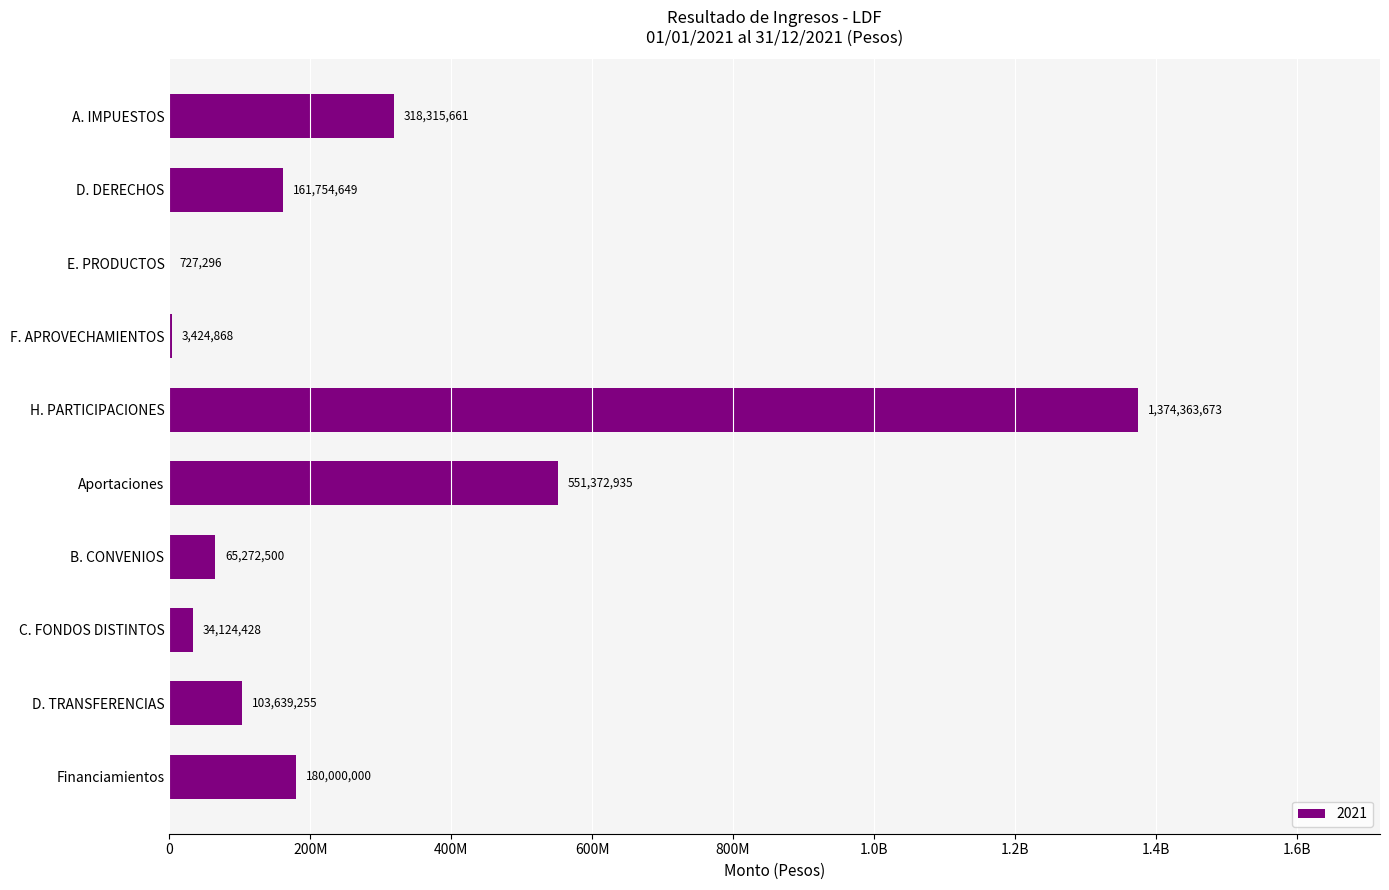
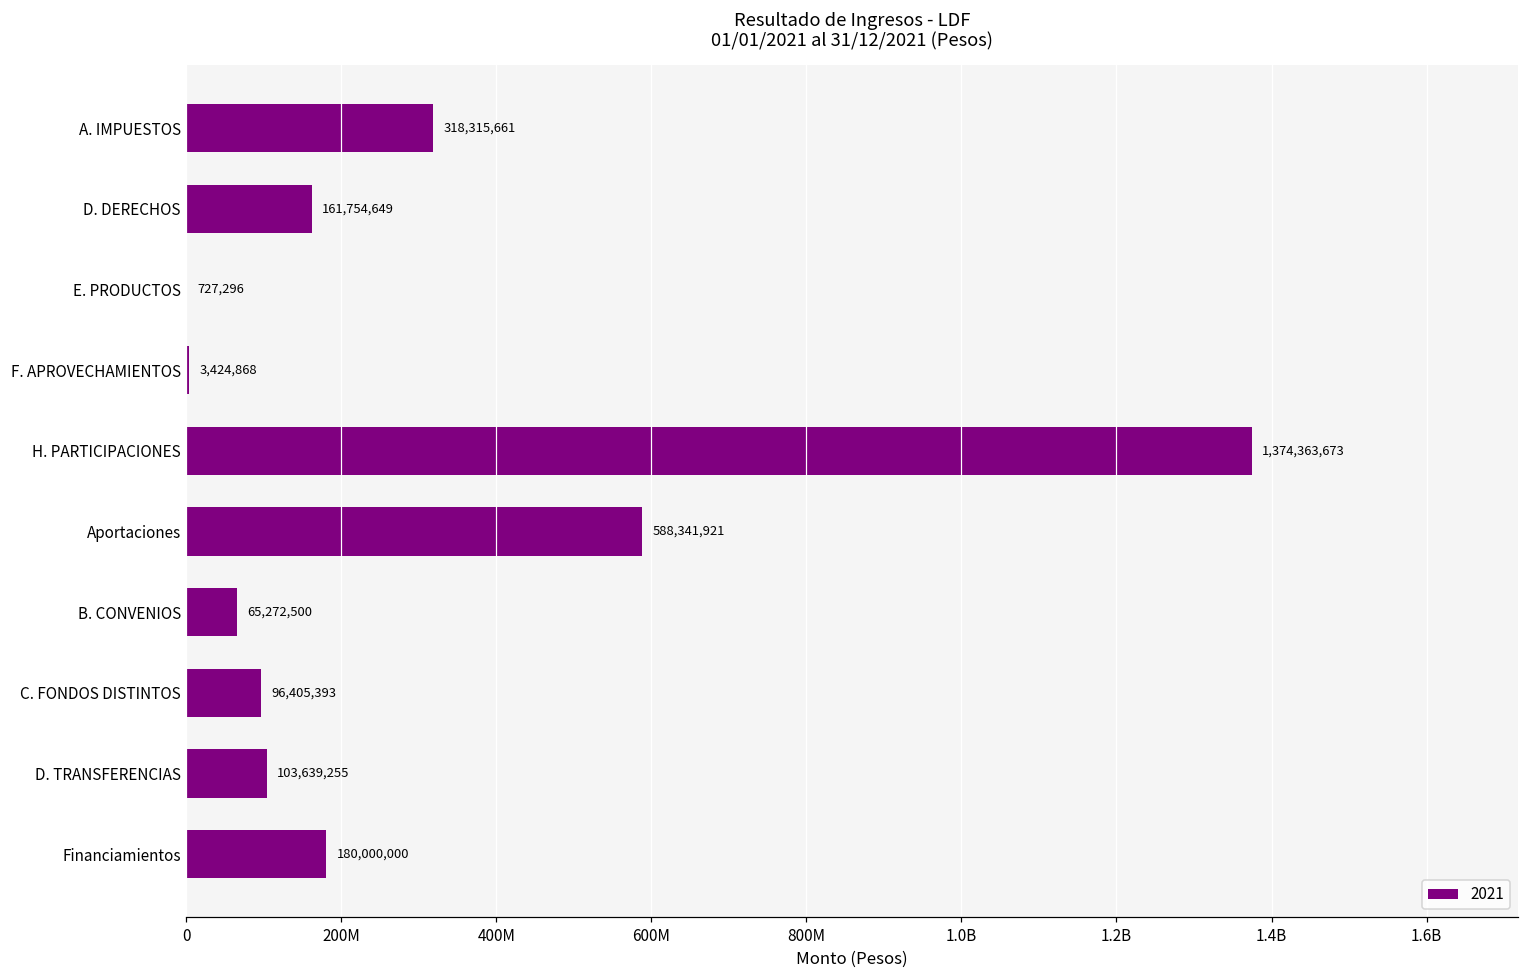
  {
    "A. IMPUESTOS": "318,315,661",
    "D. DERECHOS": "161,754,649",
    "E. PRODUCTOS": "727,296",
    "F. APROVECHAMIENTOS": "3,424,868",
    "H. PARTICIPACIONES": "1,374,363,673",
-   "Aportaciones": "551,372,935",
+   "Aportaciones": "588,341,921",
    "B. CONVENIOS": "65,272,500",
-   "C. FONDOS DISTINTOS": "34,124,428",
+   "C. FONDOS DISTINTOS": "96,405,393",
    "D. TRANSFERENCIAS": "103,639,255",
    "Financiamientos": "180,000,000"
  }
